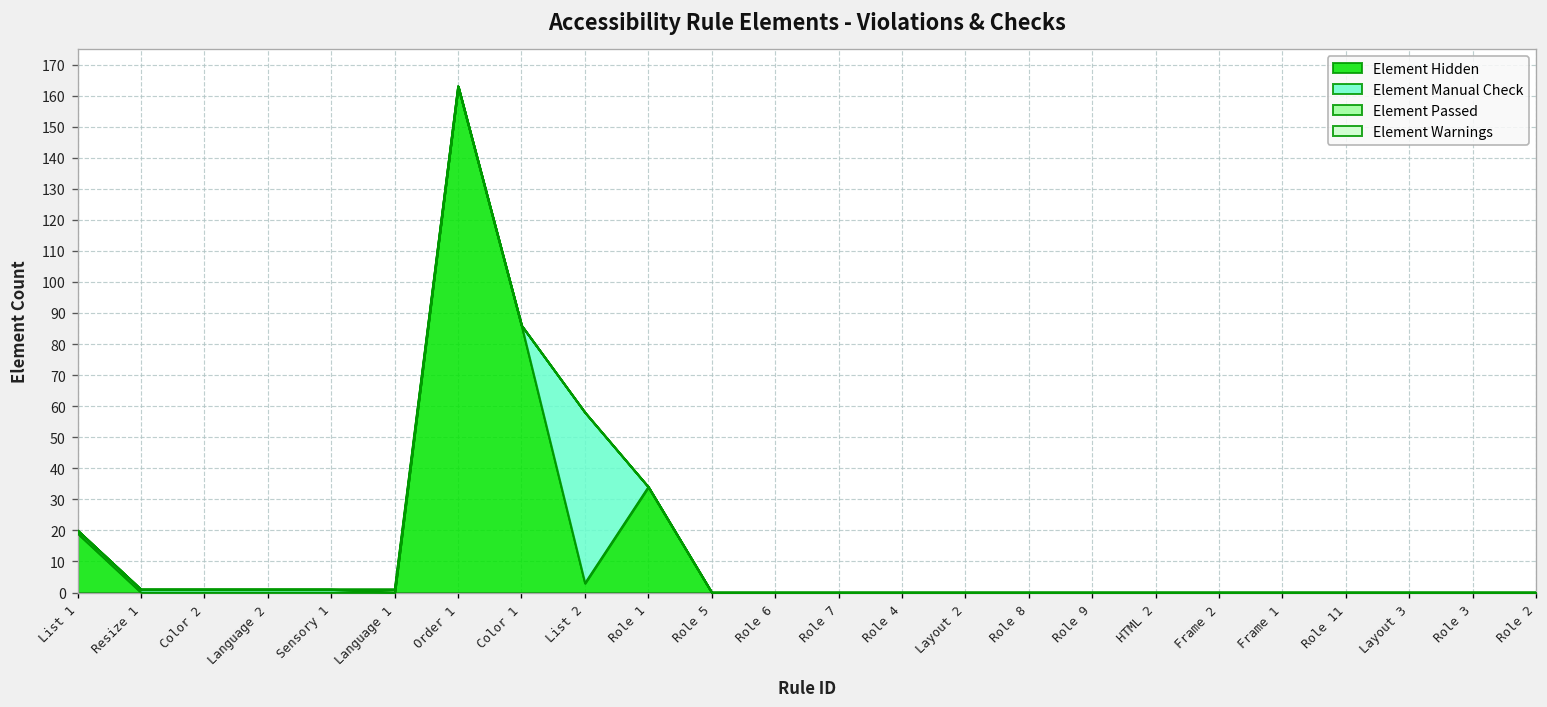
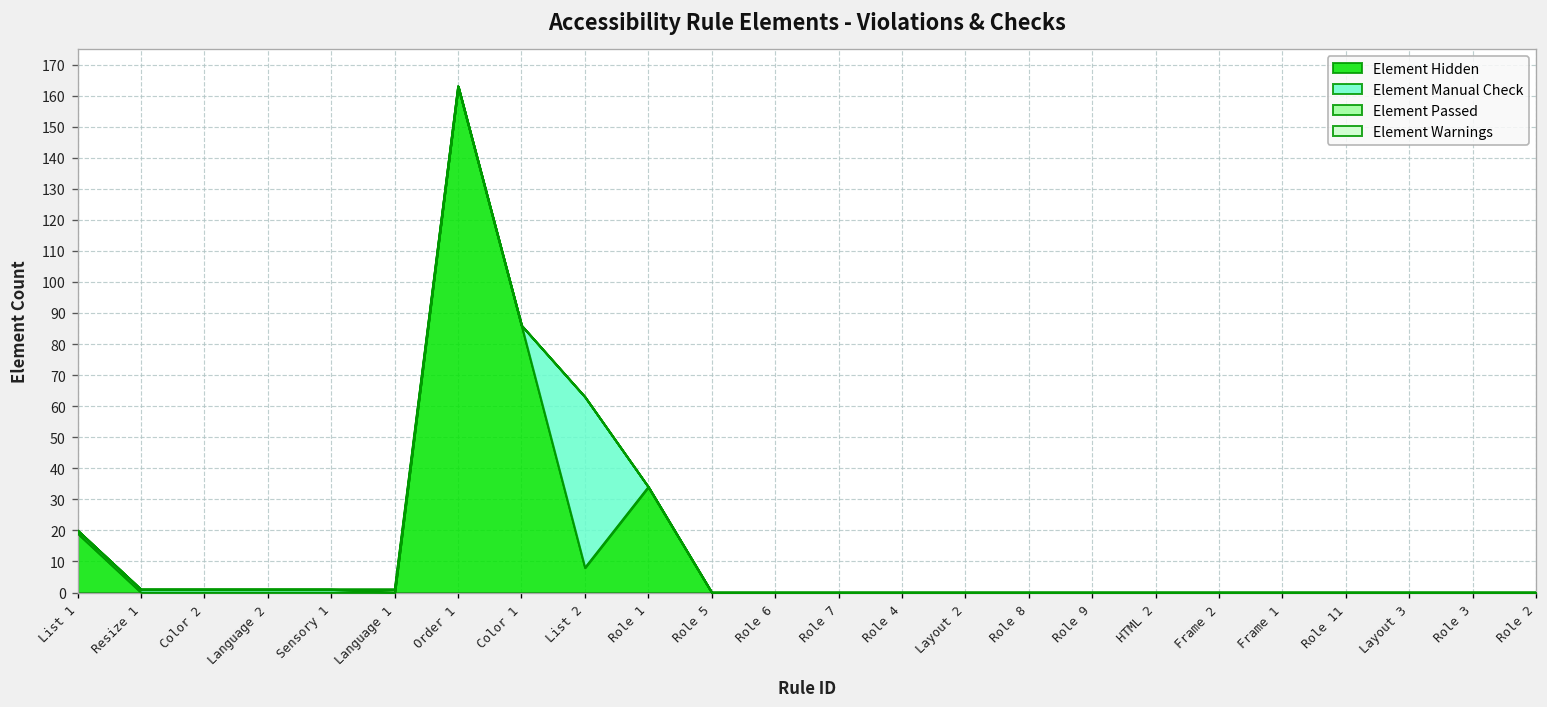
  {
    "Element Hidden": {
      "List 1": 19,
      "Resize 1": 0,
      "Color 2": 0,
      "Language 2": 0,
      "Sensory 1": 0,
-     "List 2": 3
+     "List 2": 8
    }
  }
